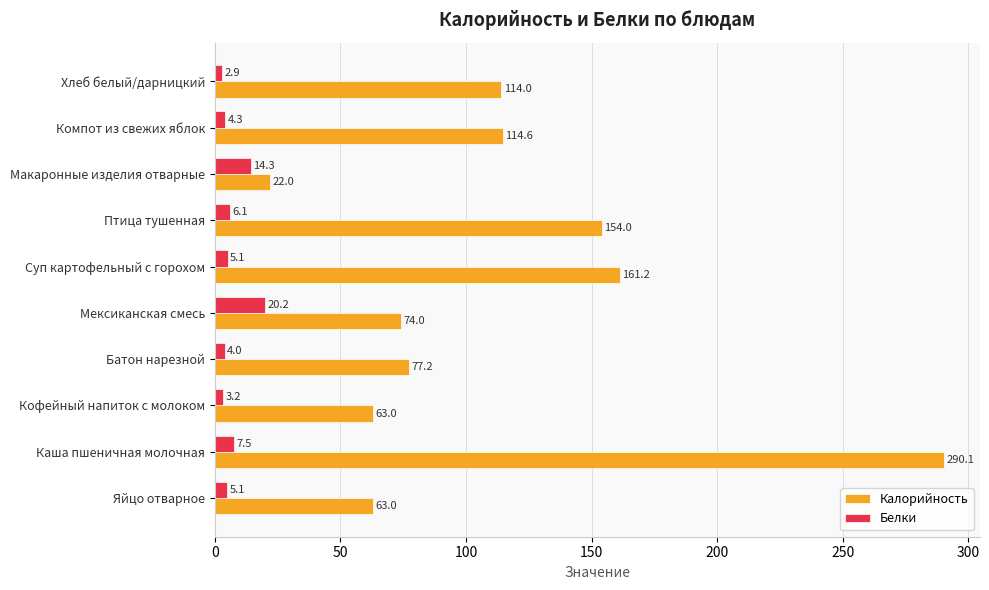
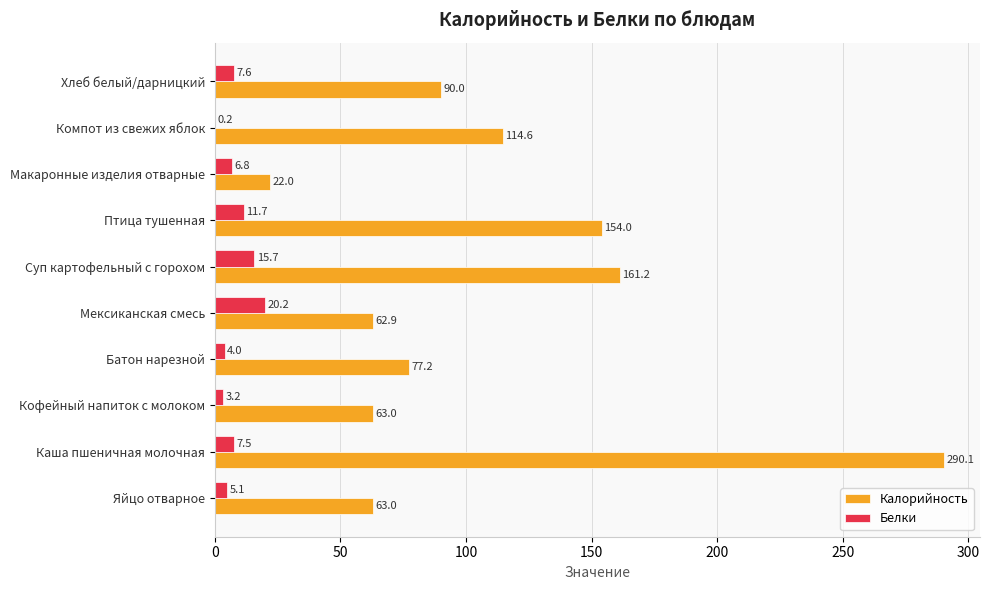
  {
    "Калорийность": {
-     "Хлеб белый/дарницкий": 114.0,
+     "Хлеб белый/дарницкий": 90.0,
      "Компот из свежих яблок": 114.6,
      "Макаронные изделия отварные": 22.0,
      "Птица тушенная": 154.0,
      "Суп картофельный с горохом": 161.2,
-     "Мексиканская смесь": 74.0,
+     "Мексиканская смесь": 62.9,
      "Батон нарезной": 77.2,
      "Кофейный напиток с молоком": 63.0,
      "Каша пшеничная молочная": 290.1,
      "Яйцо отварное": 63.0
    },
    "Белки": {
-     "Хлеб белый/дарницкий": 2.9,
-     "Компот из свежих яблок": 4.3,
-     "Макаронные изделия отварные": 14.3,
-     "Птица тушенная": 6.1,
-     "Суп картофельный с горохом": 5.1,
+     "Хлеб белый/дарницкий": 7.6,
+     "Компот из свежих яблок": 0.2,
+     "Макаронные изделия отварные": 6.8,
+     "Птица тушенная": 11.7,
+     "Суп картофельный с горохом": 15.7,
      "Мексиканская смесь": 20.2,
      "Батон нарезной": 4.0,
      "Кофейный напиток с молоком": 3.2,
      "Каша пшеничная молочная": 7.5,
      "Яйцо отварное": 5.1
    }
  }
